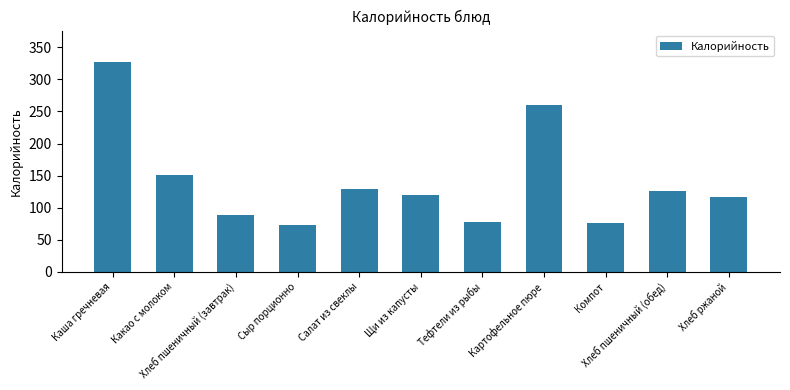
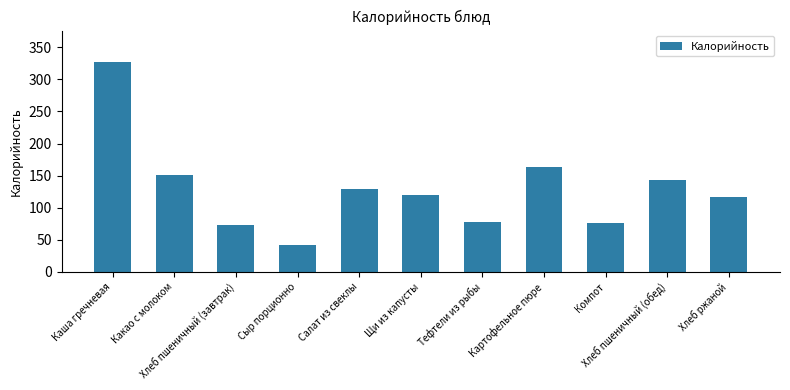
  {
    "Каша гречневая": 330,
    "Какао с молоком": 150,
-   "Хлеб пшеничный (завтрак)": 90,
-   "Сыр порционно": 70,
+   "Хлеб пшеничный (завтрак)": 70,
+   "Сыр порционно": 40,
    "Салат из свеклы": 130,
    "Щи из капусты": 120,
    "Тефтели из рыбы": 80,
-   "Картофельное пюре": 260,
+   "Картофельное пюре": 160,
    "Компот": 80,
-   "Хлеб пшеничный (обед)": 130,
+   "Хлеб пшеничный (обед)": 140,
    "Хлеб ржаной": 120
  }
